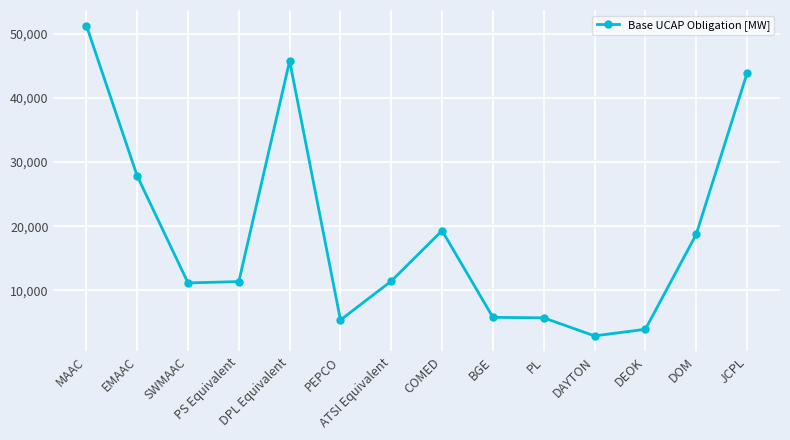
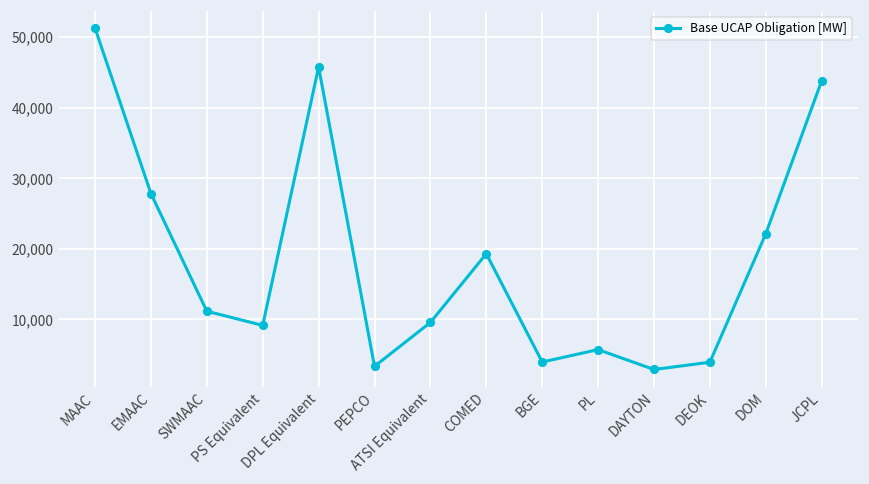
  {
    "MAAC": "51,000",
    "EMAAC": "28,000",
    "SWMAAC": "11,000",
-   "PS Equivalent": "11,000",
+   "PS Equivalent": "9,000",
    "DPL Equivalent": "46,000",
-   "PEPCO": "5,000",
-   "ATSI Equivalent": "11,000",
+   "PEPCO": "3,000",
+   "ATSI Equivalent": "10,000",
    "COMED": "19,000",
-   "BGE": "6,000",
+   "BGE": "4,000",
    "PL": "6,000",
    "DAYTON": "3,000",
    "DEOK": "4,000",
-   "DOM": "19,000",
+   "DOM": "22,000",
    "JCPL": "44,000"
  }
